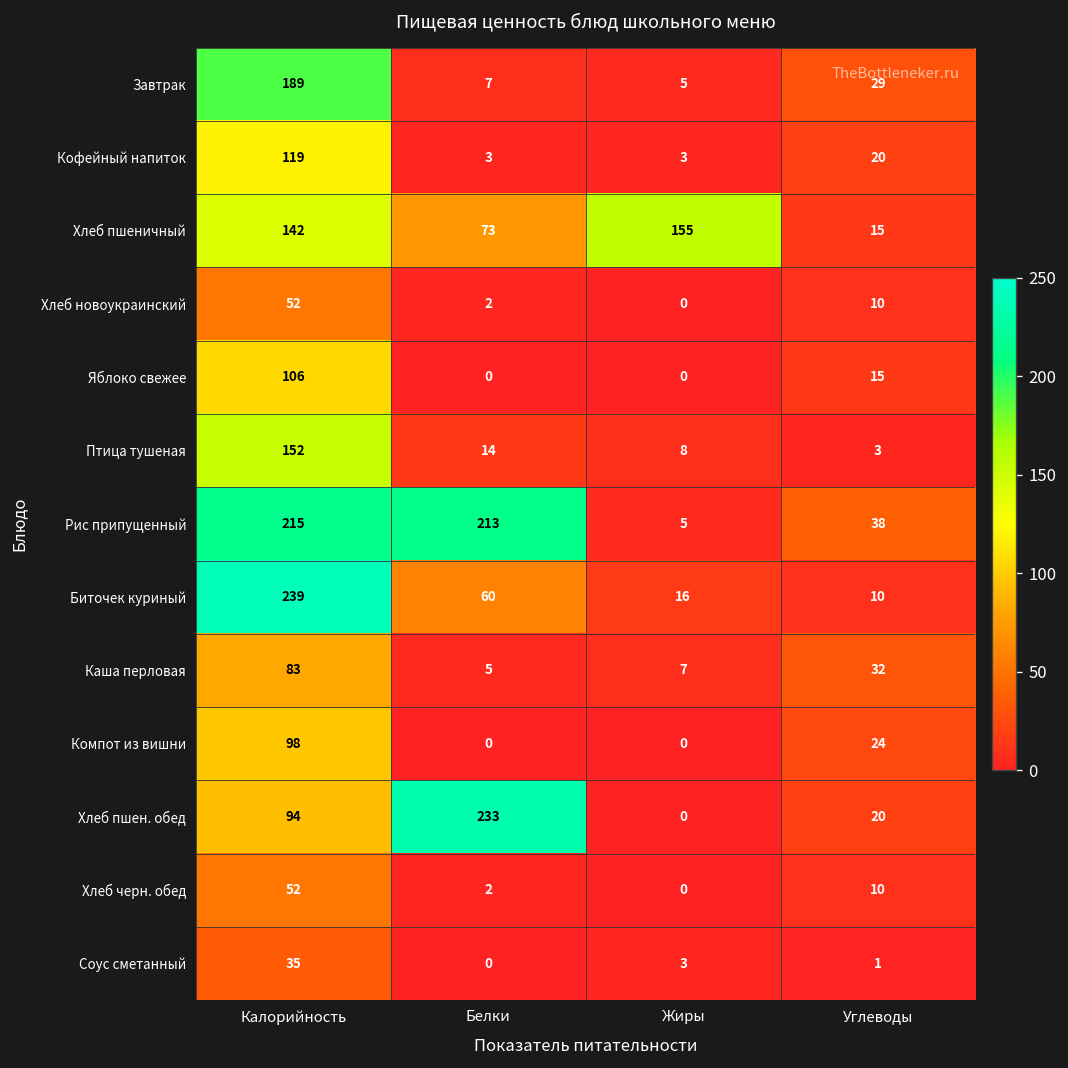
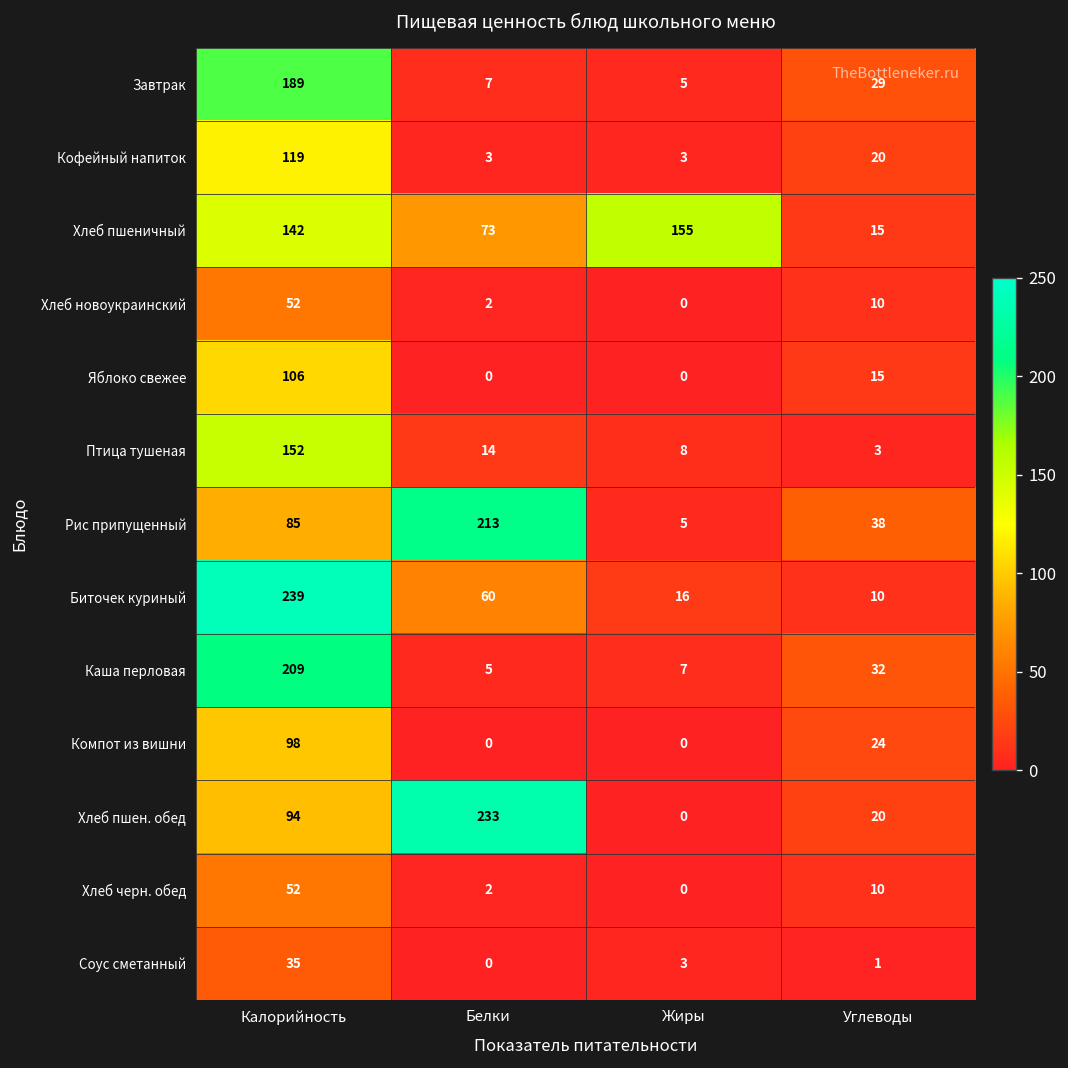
  {
    "Завтрак": {
      "Калорийность": 189,
      "Белки": 7,
      "Жиры": 5
    },
    "Кофейный напиток": {
      "Калорийность": 119,
      "Белки": 3,
      "Жиры": 3,
      "Углеводы": 20
    },
    "Хлеб пшеничный": {
      "Калорийность": 142,
      "Белки": 73,
      "Жиры": 155,
      "Углеводы": 15
    },
    "Хлеб новоукраинский": {
      "Калорийность": 52,
      "Белки": 2,
      "Жиры": 0,
      "Углеводы": 10
    },
    "Яблоко свежее": {
      "Калорийность": 106,
      "Белки": 0,
      "Жиры": 0,
      "Углеводы": 15
    },
    "Птица тушеная": {
      "Калорийность": 152,
      "Белки": 14,
      "Жиры": 8,
      "Углеводы": 3
    },
    "Рис припущенный": {
-     "Калорийность": 215,
+     "Калорийность": 85,
      "Белки": 213,
      "Жиры": 5,
      "Углеводы": 38
    },
    "Биточек куриный": {
      "Калорийность": 239,
      "Белки": 60,
      "Жиры": 16,
      "Углеводы": 10
    },
    "Каша перловая": {
-     "Калорийность": 83,
+     "Калорийность": 209,
      "Белки": 5,
      "Жиры": 7,
      "Углеводы": 32
    },
    "Компот из вишни": {
      "Калорийность": 98,
      "Белки": 0,
      "Жиры": 0,
      "Углеводы": 24
    },
    "Хлеб пшен. обед": {
      "Калорийность": 94,
      "Белки": 233,
      "Жиры": 0,
      "Углеводы": 20
    },
    "Хлеб черн. обед": {
      "Калорийность": 52,
      "Белки": 2,
      "Жиры": 0,
      "Углеводы": 10
    },
    "Соус сметанный": {
      "Калорийность": 35,
      "Белки": 0,
      "Жиры": 3,
      "Углеводы": 1
    }
  }
